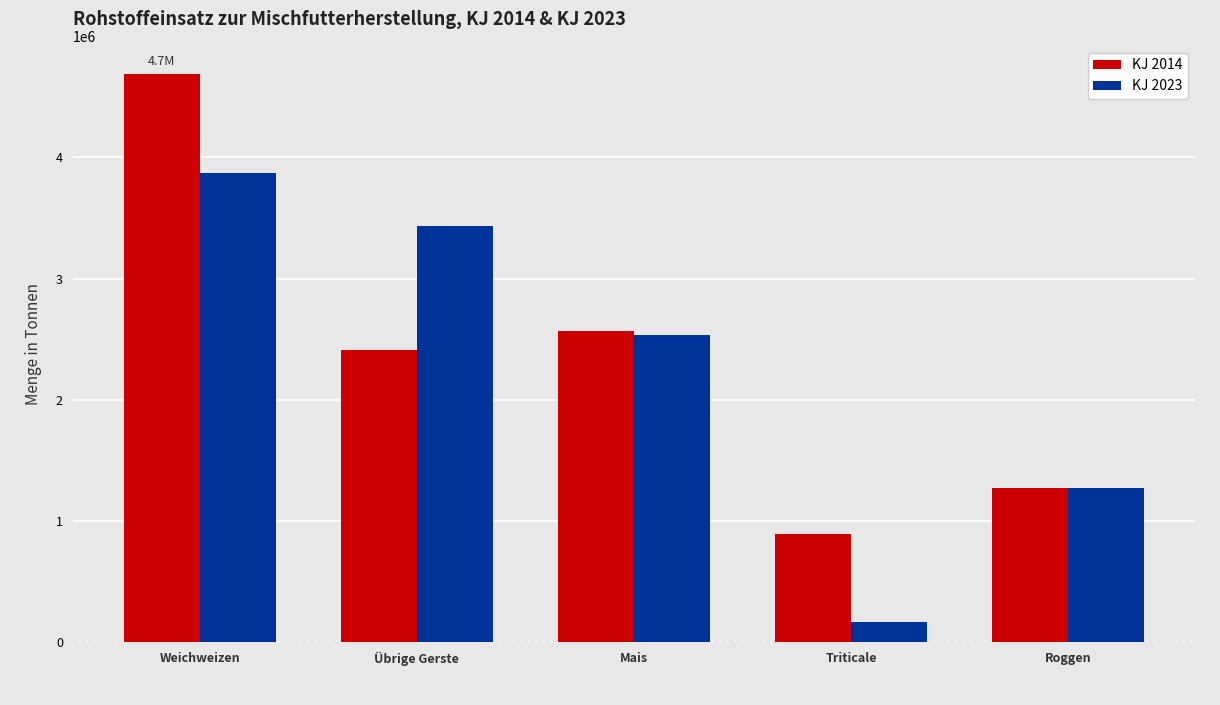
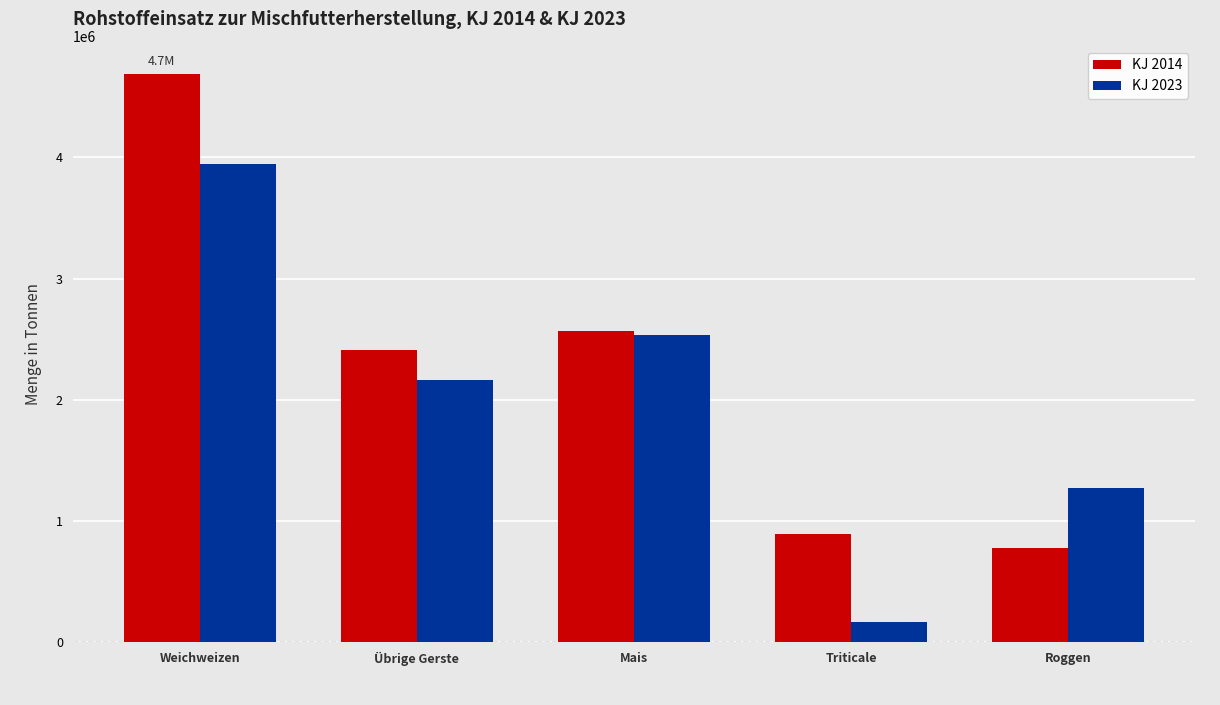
  {
    "KJ 2014": {
      "Übrige Gerste": 2410000,
      "Mais": 2560000,
      "Triticale": 890000,
-     "Roggen": 1270000
+     "Roggen": 780000
    },
    "KJ 2023": {
-     "Weichweizen": 3870000,
-     "Übrige Gerste": 3430000,
+     "Weichweizen": 3940000,
+     "Übrige Gerste": 2160000,
      "Mais": 2530000,
      "Triticale": 170000,
      "Roggen": 1270000
    }
  }
